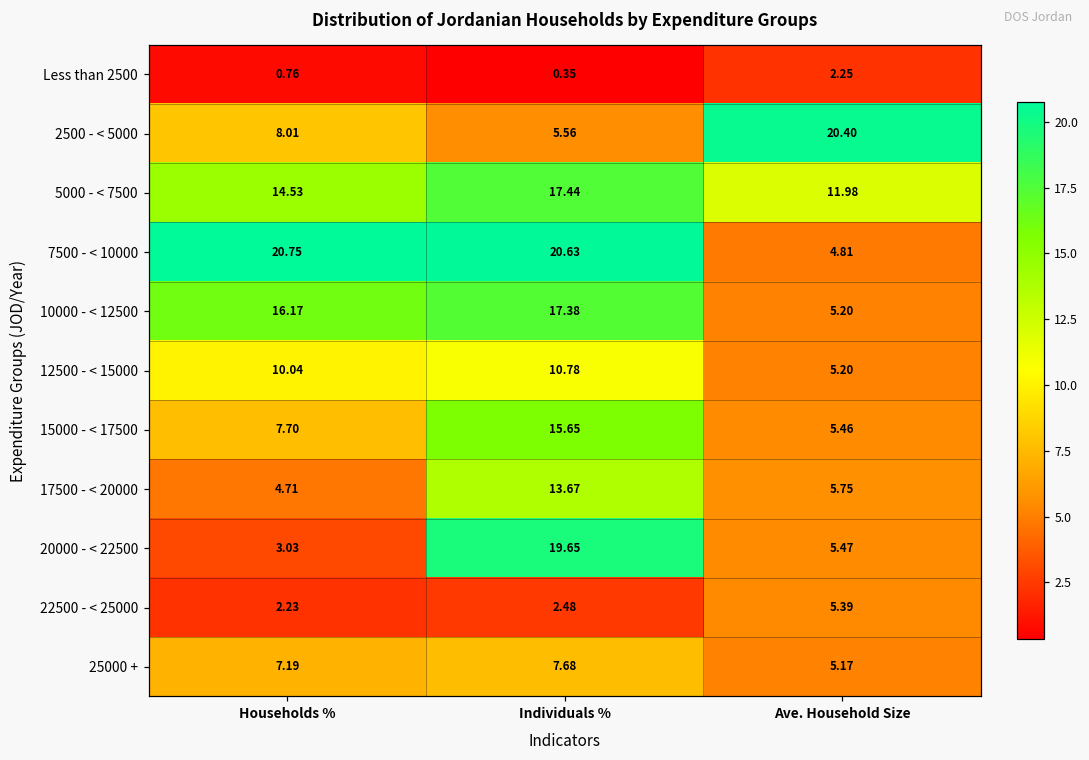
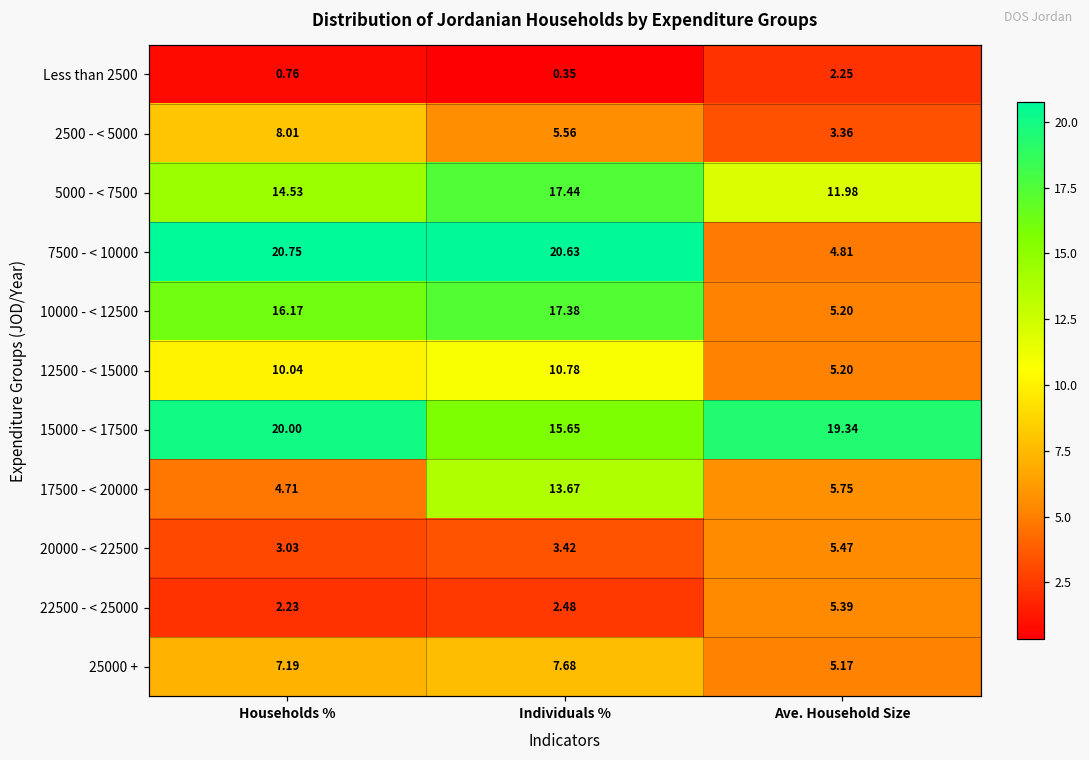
  {
    "Less than 2500": {
      "Households %": 0.76,
      "Individuals %": 0.35,
      "Ave. Household Size": 2.25
    },
    "2500 - < 5000": {
      "Households %": 8.01,
      "Individuals %": 5.56,
-     "Ave. Household Size": 20.40
+     "Ave. Household Size": 3.36
    },
    "5000 - < 7500": {
      "Households %": 14.53,
      "Individuals %": 17.44,
      "Ave. Household Size": 11.98
    },
    "7500 - < 10000": {
      "Households %": 20.75,
      "Individuals %": 20.63,
      "Ave. Household Size": 4.81
    },
    "10000 - < 12500": {
      "Households %": 16.17,
      "Individuals %": 17.38,
      "Ave. Household Size": 5.20
    },
    "12500 - < 15000": {
      "Households %": 10.04,
      "Individuals %": 10.78,
      "Ave. Household Size": 5.20
    },
    "15000 - < 17500": {
-     "Households %": 7.70,
+     "Households %": 20.00,
      "Individuals %": 15.65,
-     "Ave. Household Size": 5.46
+     "Ave. Household Size": 19.34
    },
    "17500 - < 20000": {
      "Households %": 4.71,
      "Individuals %": 13.67,
      "Ave. Household Size": 5.75
    },
    "20000 - < 22500": {
      "Households %": 3.03,
-     "Individuals %": 19.65,
+     "Individuals %": 3.42,
      "Ave. Household Size": 5.47
    },
    "22500 - < 25000": {
      "Households %": 2.23,
      "Individuals %": 2.48,
      "Ave. Household Size": 5.39
    },
    "25000 +": {
      "Households %": 7.19,
      "Individuals %": 7.68,
      "Ave. Household Size": 5.17
    }
  }
